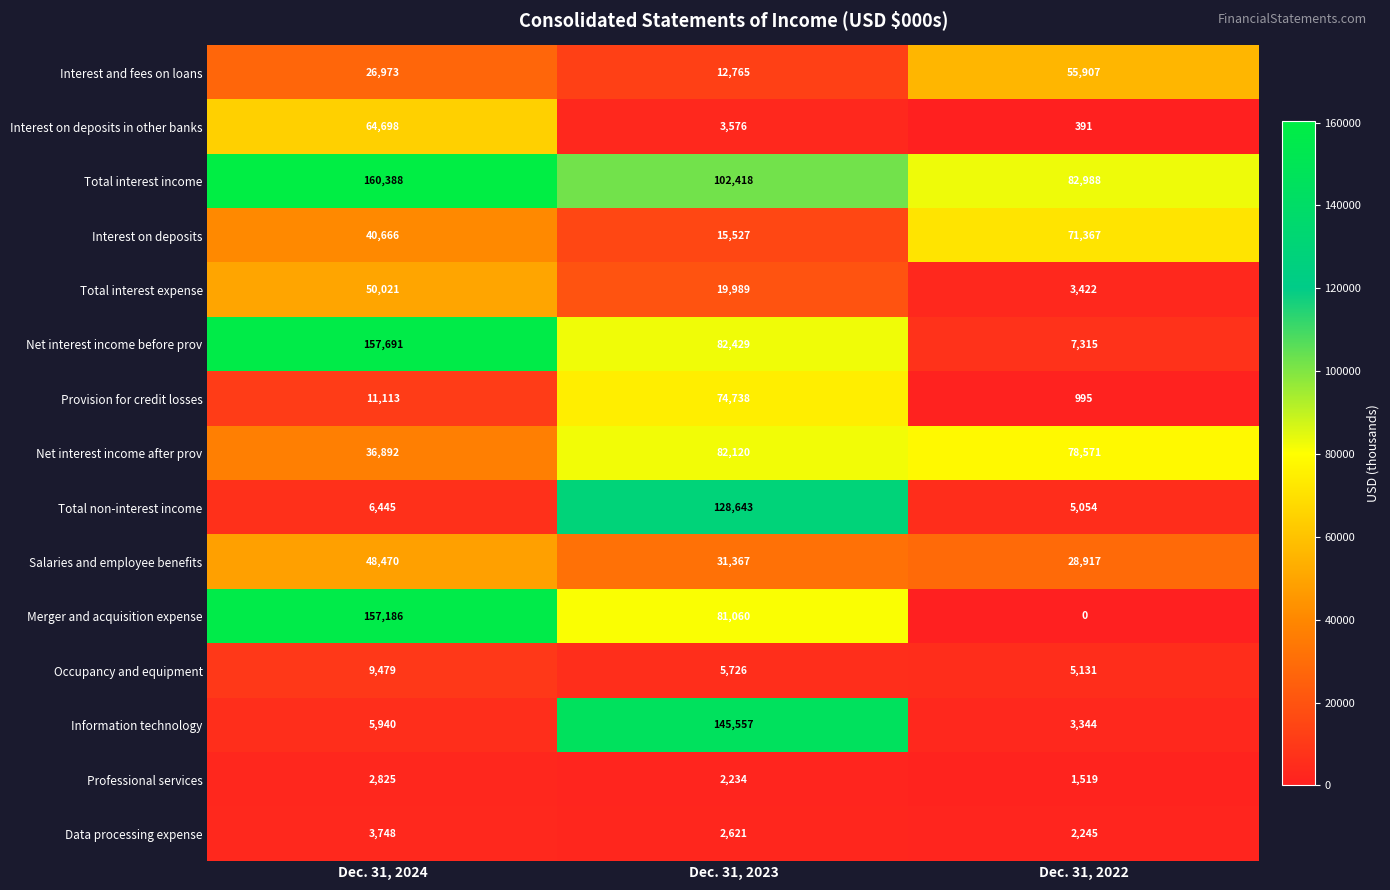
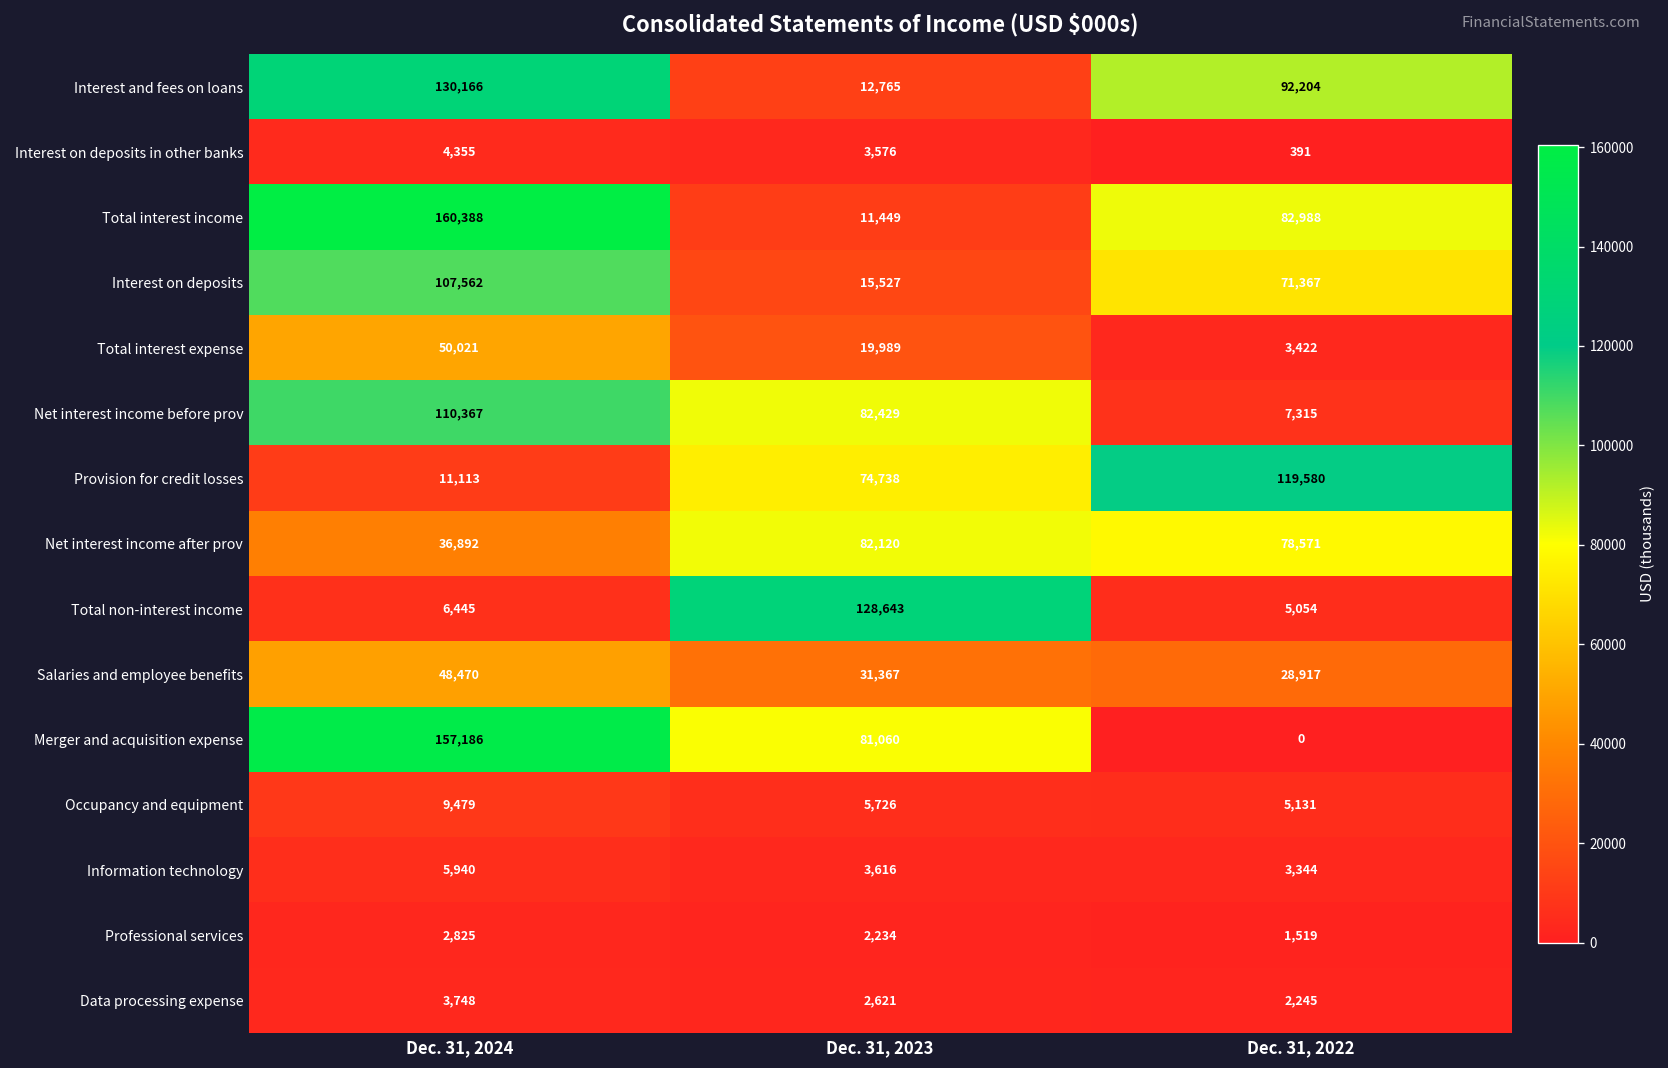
  {
    "Interest and fees on loans": {
-     "Dec. 31, 2024": "26,973",
+     "Dec. 31, 2024": "130,166",
      "Dec. 31, 2023": "12,765",
-     "Dec. 31, 2022": "55,907"
+     "Dec. 31, 2022": "92,204"
    },
    "Interest on deposits in other banks": {
-     "Dec. 31, 2024": "64,698",
+     "Dec. 31, 2024": "4,355",
      "Dec. 31, 2023": "3,576",
      "Dec. 31, 2022": "391"
    },
    "Total interest income": {
      "Dec. 31, 2024": "160,388",
-     "Dec. 31, 2023": "102,418",
+     "Dec. 31, 2023": "11,449",
      "Dec. 31, 2022": "82,988"
    },
    "Interest on deposits": {
-     "Dec. 31, 2024": "40,666",
+     "Dec. 31, 2024": "107,562",
      "Dec. 31, 2023": "15,527",
      "Dec. 31, 2022": "71,367"
    },
    "Total interest expense": {
      "Dec. 31, 2024": "50,021",
      "Dec. 31, 2023": "19,989",
      "Dec. 31, 2022": "3,422"
    },
    "Net interest income before prov": {
-     "Dec. 31, 2024": "157,691",
+     "Dec. 31, 2024": "110,367",
      "Dec. 31, 2023": "82,429",
      "Dec. 31, 2022": "7,315"
    },
    "Provision for credit losses": {
      "Dec. 31, 2024": "11,113",
      "Dec. 31, 2023": "74,738",
-     "Dec. 31, 2022": "995"
+     "Dec. 31, 2022": "119,580"
    },
    "Net interest income after prov": {
      "Dec. 31, 2024": "36,892",
      "Dec. 31, 2023": "82,120",
      "Dec. 31, 2022": "78,571"
    },
    "Total non-interest income": {
      "Dec. 31, 2024": "6,445",
      "Dec. 31, 2023": "128,643",
      "Dec. 31, 2022": "5,054"
    },
    "Salaries and employee benefits": {
      "Dec. 31, 2024": "48,470",
      "Dec. 31, 2023": "31,367",
      "Dec. 31, 2022": "28,917"
    },
    "Merger and acquisition expense": {
      "Dec. 31, 2024": "157,186",
      "Dec. 31, 2023": "81,060",
      "Dec. 31, 2022": "0"
    },
    "Occupancy and equipment": {
      "Dec. 31, 2024": "9,479",
      "Dec. 31, 2023": "5,726",
      "Dec. 31, 2022": "5,131"
    },
    "Information technology": {
      "Dec. 31, 2024": "5,940",
-     "Dec. 31, 2023": "145,557",
+     "Dec. 31, 2023": "3,616",
      "Dec. 31, 2022": "3,344"
    },
    "Professional services": {
      "Dec. 31, 2024": "2,825",
      "Dec. 31, 2023": "2,234",
      "Dec. 31, 2022": "1,519"
    },
    "Data processing expense": {
      "Dec. 31, 2024": "3,748",
      "Dec. 31, 2023": "2,621",
      "Dec. 31, 2022": "2,245"
    }
  }
